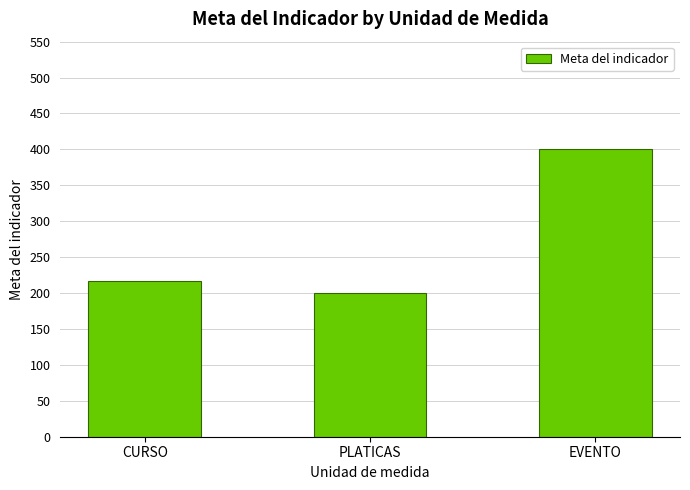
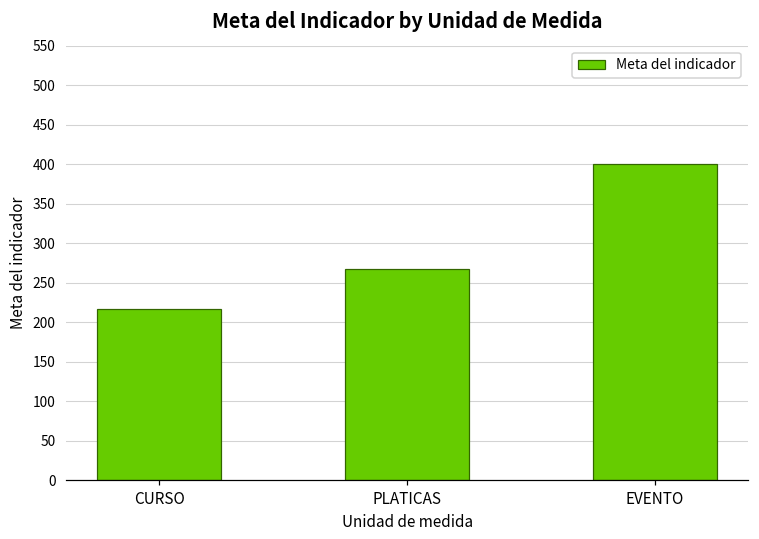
  {
    "CURSO": 220,
-   "PLATICAS": 200,
+   "PLATICAS": 270,
    "EVENTO": 400
  }
